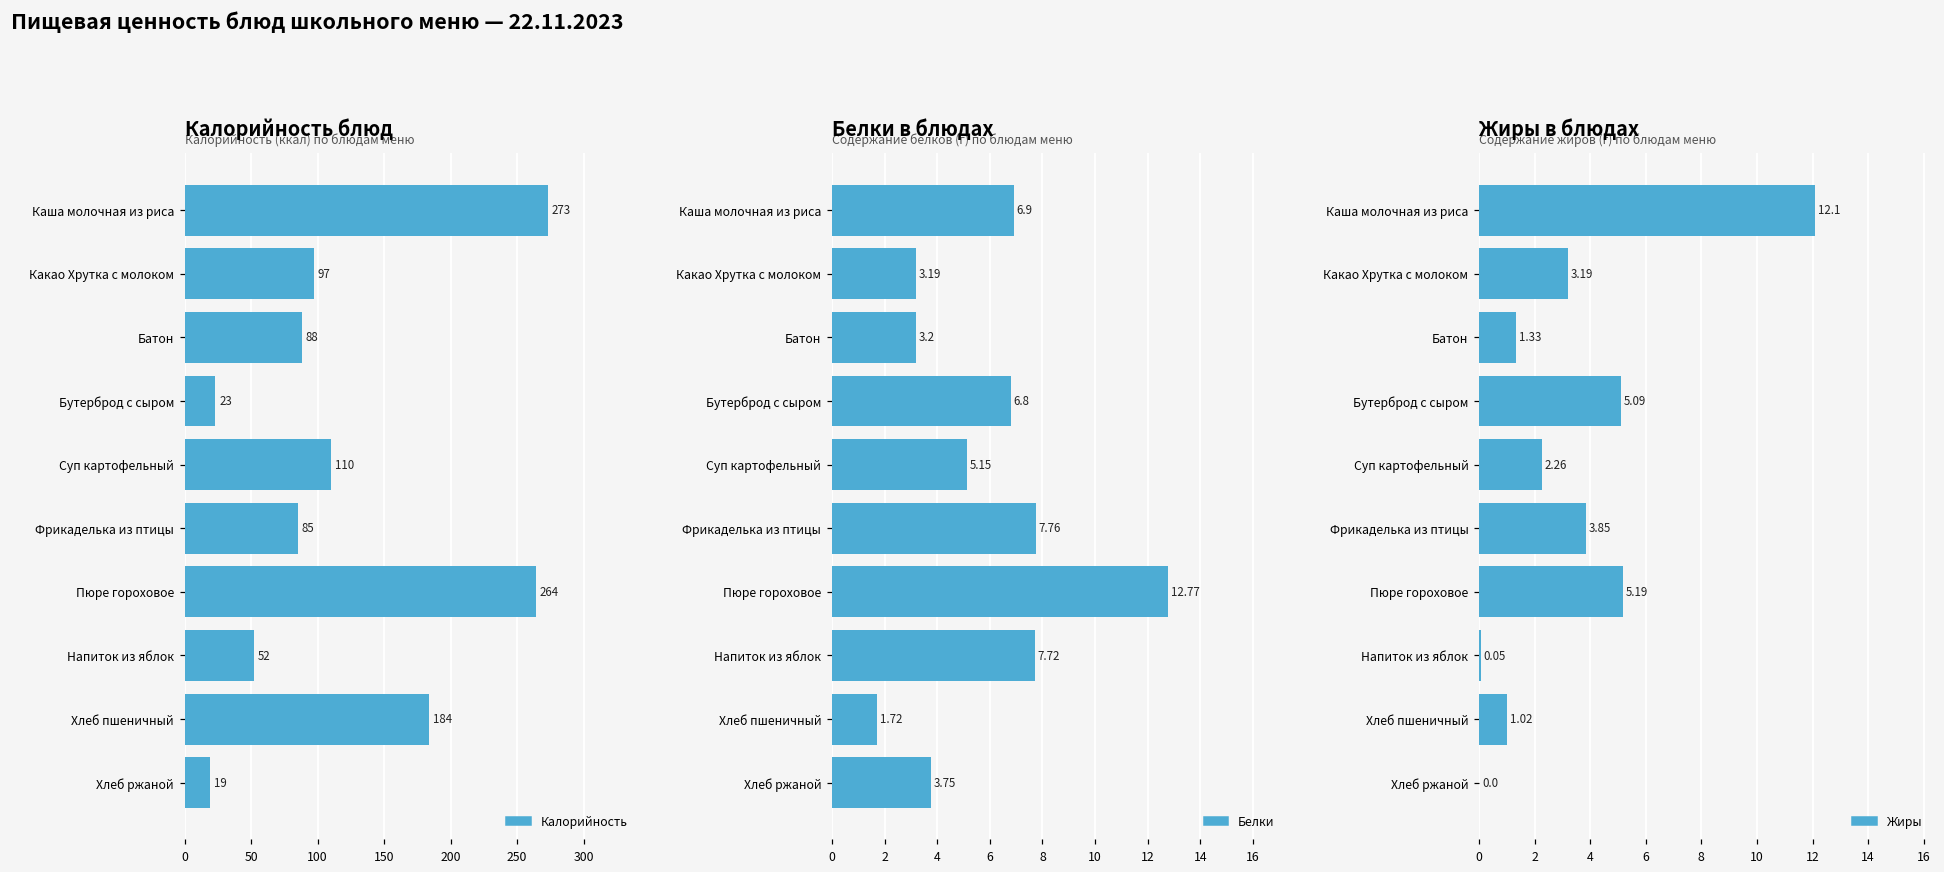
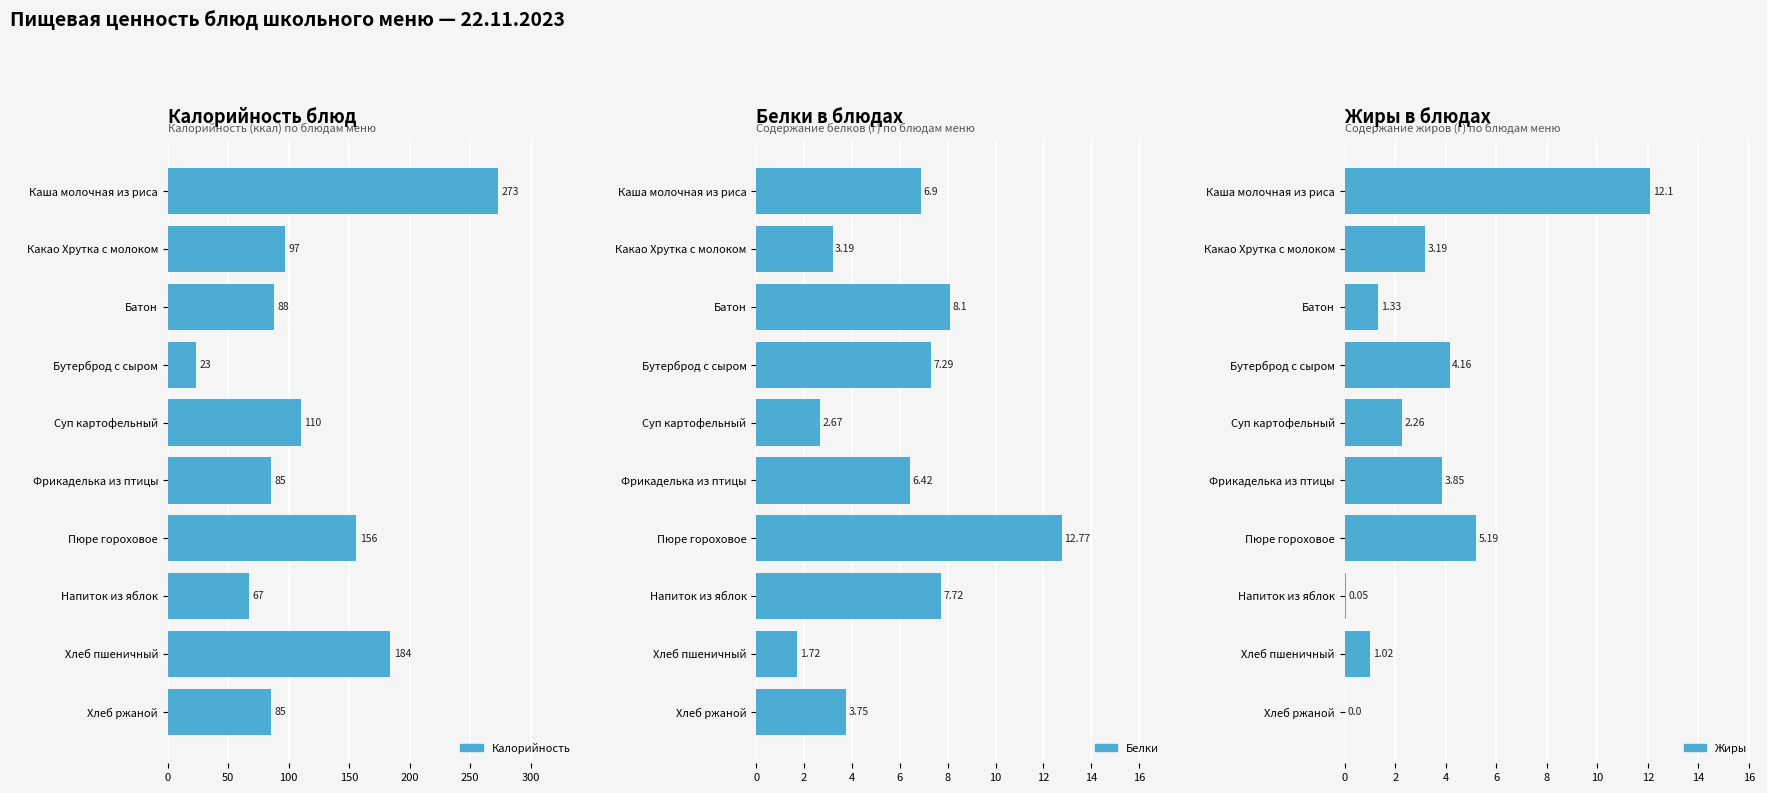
  {
    "Калорийность блюд": {
      "Каша молочная из риса": 273,
      "Какао Хрутка с молоком": 97,
      "Батон": 88,
      "Бутерброд с сыром": 23,
      "Суп картофельный": 110,
      "Фрикаделька из птицы": 85,
-     "Пюре гороховое": 264,
-     "Напиток из яблок": 52,
+     "Пюре гороховое": 156,
+     "Напиток из яблок": 67,
      "Хлеб пшеничный": 184,
-     "Хлеб ржаной": 19
+     "Хлеб ржаной": 85
    },
    "Белки в блюдах": {
      "Каша молочная из риса": 6.9,
      "Какао Хрутка с молоком": 3.19,
-     "Батон": 3.2,
-     "Бутерброд с сыром": 6.8,
-     "Суп картофельный": 5.15,
-     "Фрикаделька из птицы": 7.76,
+     "Батон": 8.1,
+     "Бутерброд с сыром": 7.29,
+     "Суп картофельный": 2.67,
+     "Фрикаделька из птицы": 6.42,
      "Пюре гороховое": 12.77,
      "Напиток из яблок": 7.72,
      "Хлеб пшеничный": 1.72,
      "Хлеб ржаной": 3.75
    },
    "Жиры в блюдах": {
      "Каша молочная из риса": 12.1,
      "Какао Хрутка с молоком": 3.19,
      "Батон": 1.33,
-     "Бутерброд с сыром": 5.09,
+     "Бутерброд с сыром": 4.16,
      "Суп картофельный": 2.26,
      "Фрикаделька из птицы": 3.85,
      "Пюре гороховое": 5.19,
      "Напиток из яблок": 0.05,
      "Хлеб пшеничный": 1.02,
      "Хлеб ржаной": 0.0
    }
  }
